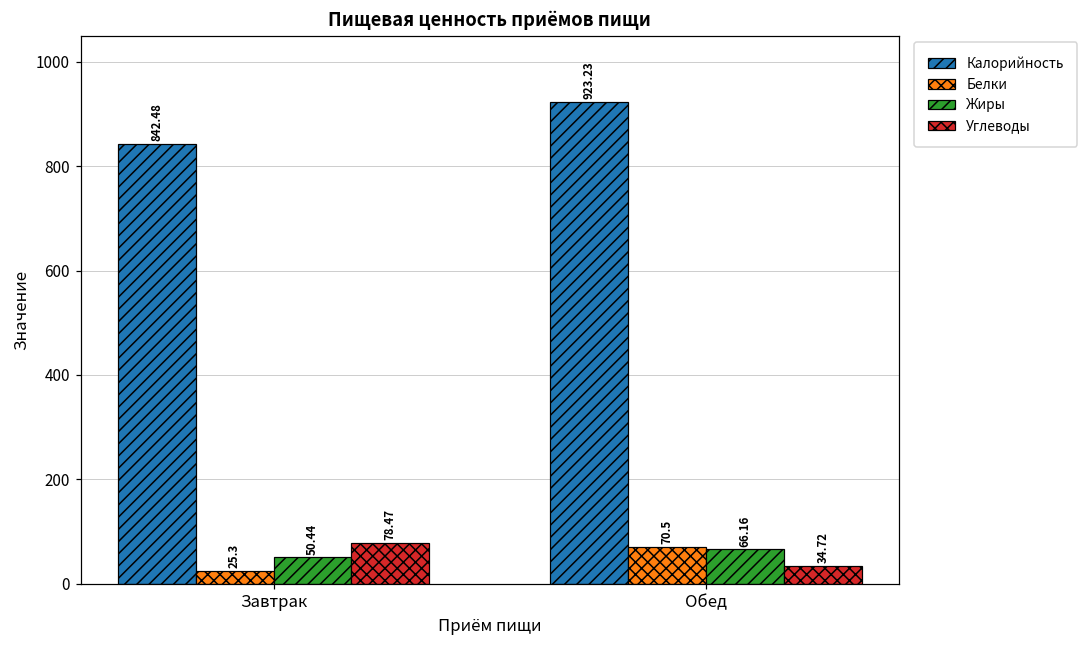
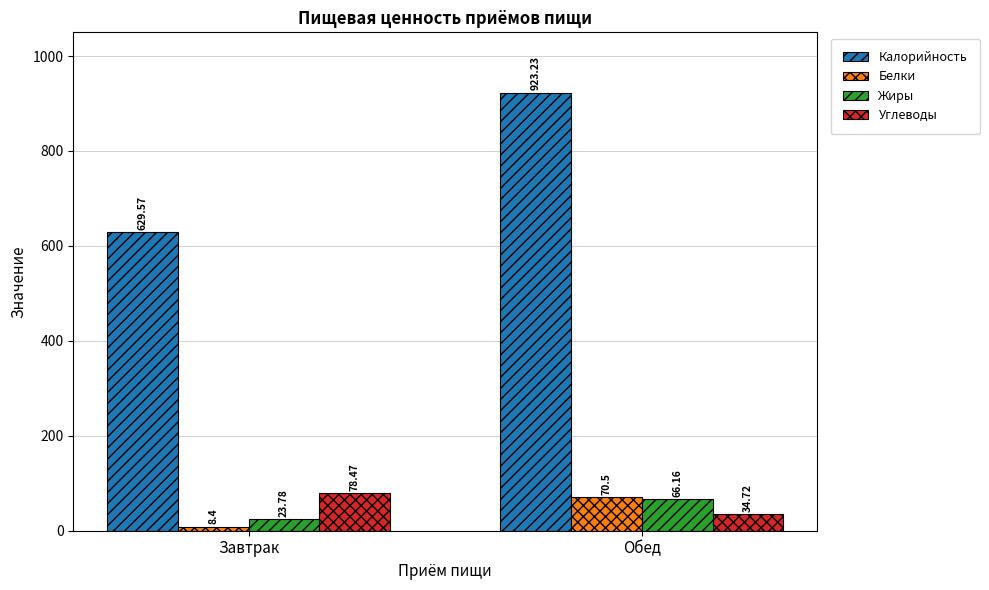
  {
    "Калорийность": {
-     "Завтрак": 842.48,
+     "Завтрак": 629.57,
      "Обед": 923.23
    },
    "Белки": {
-     "Завтрак": 25.3,
+     "Завтрак": 8.4,
      "Обед": 70.5
    },
    "Жиры": {
-     "Завтрак": 50.44,
+     "Завтрак": 23.78,
      "Обед": 66.16
    },
    "Углеводы": {
      "Завтрак": 78.47,
      "Обед": 34.72
    }
  }
